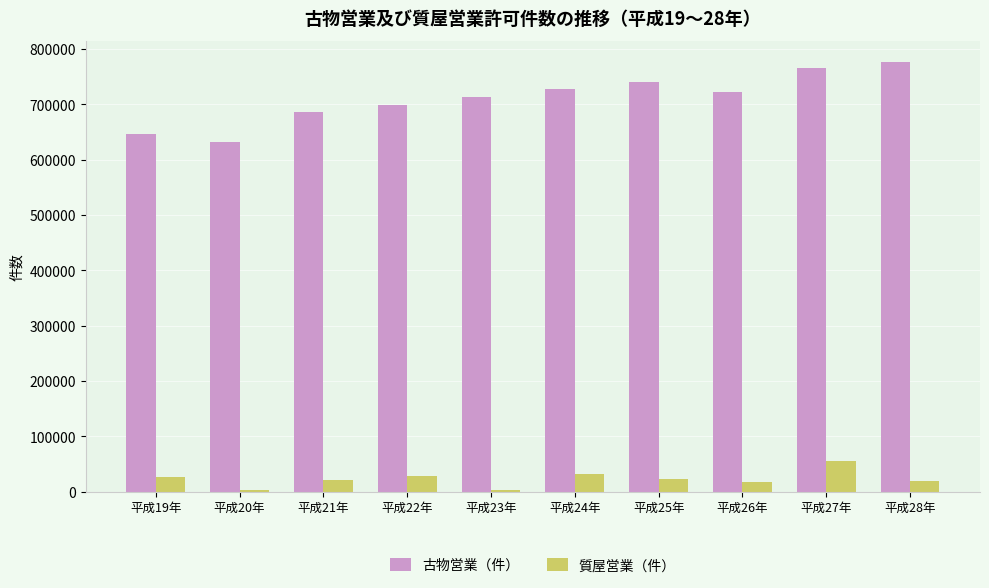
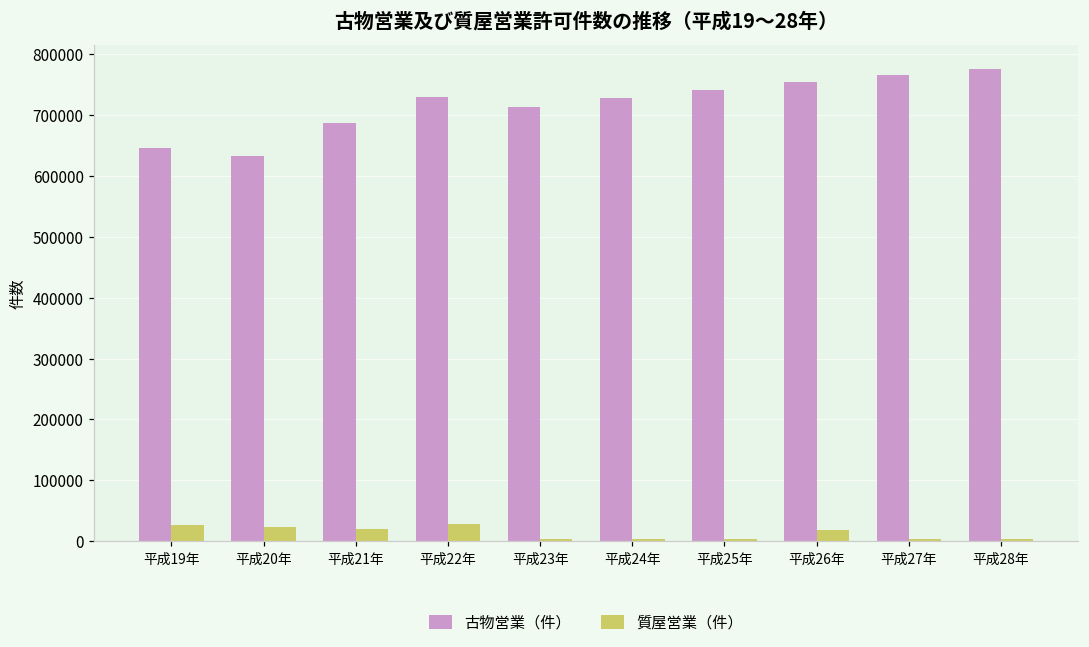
  {
    "古物営業（件）": {
      "平成19年": 650000,
      "平成20年": 630000,
      "平成21年": 690000,
-     "平成22年": 700000,
+     "平成22年": 730000,
      "平成23年": 710000,
      "平成24年": 730000,
      "平成25年": 740000,
-     "平成26年": 720000,
+     "平成26年": 750000,
      "平成27年": 770000,
      "平成28年": 780000
    },
    "質屋営業（件）": {
      "平成19年": 30000,
-     "平成20年": 0,
+     "平成20年": 20000,
      "平成21年": 20000,
      "平成22年": 30000,
-     "平成24年": 30000,
-     "平成25年": 20000,
+     "平成24年": 0,
+     "平成25年": 0,
      "平成26年": 20000,
-     "平成27年": 60000,
-     "平成28年": 20000
+     "平成27年": 0,
+     "平成28年": 0
    }
  }
